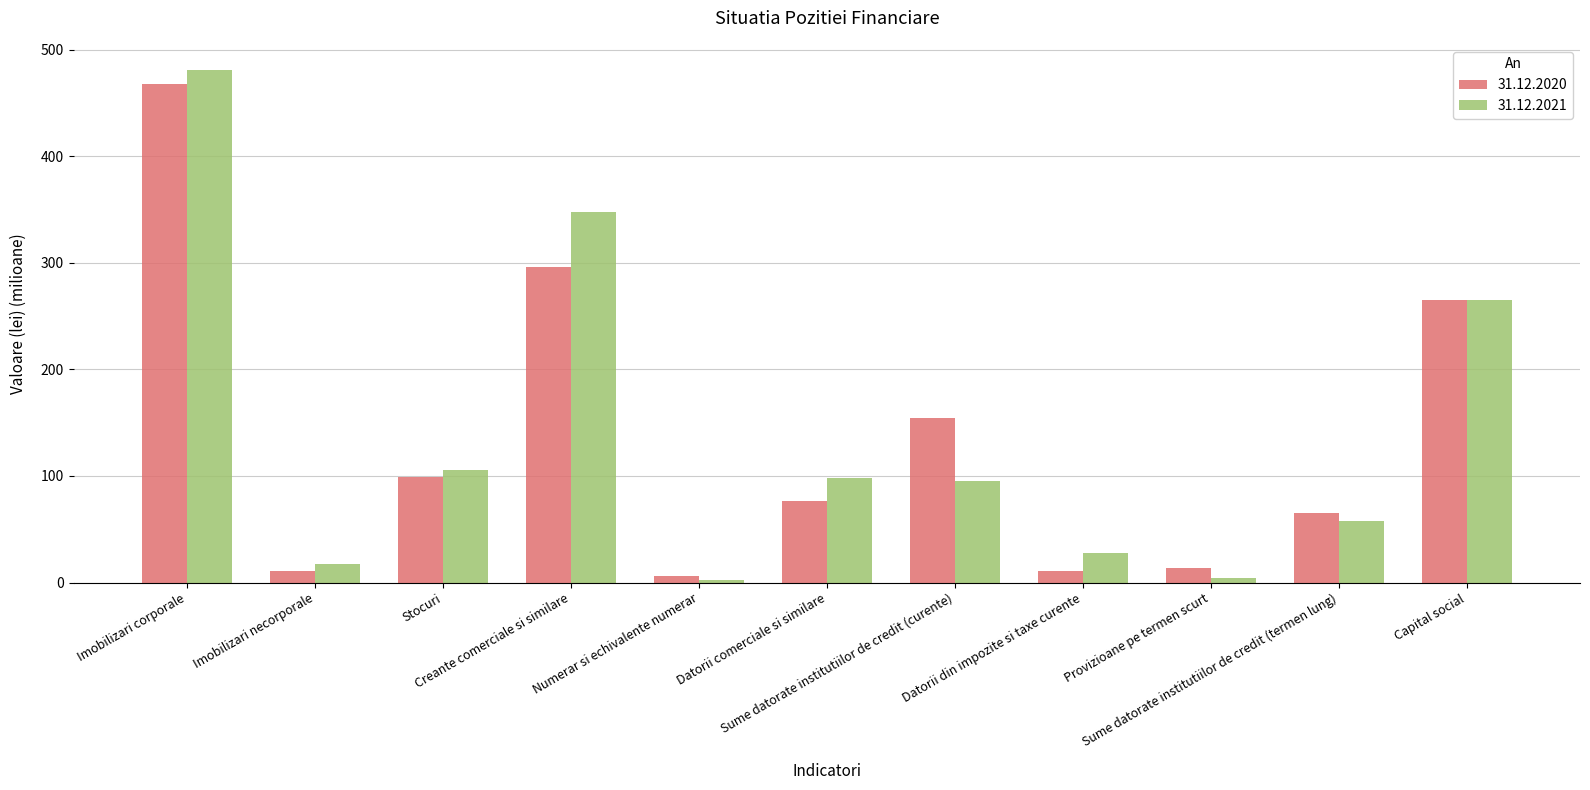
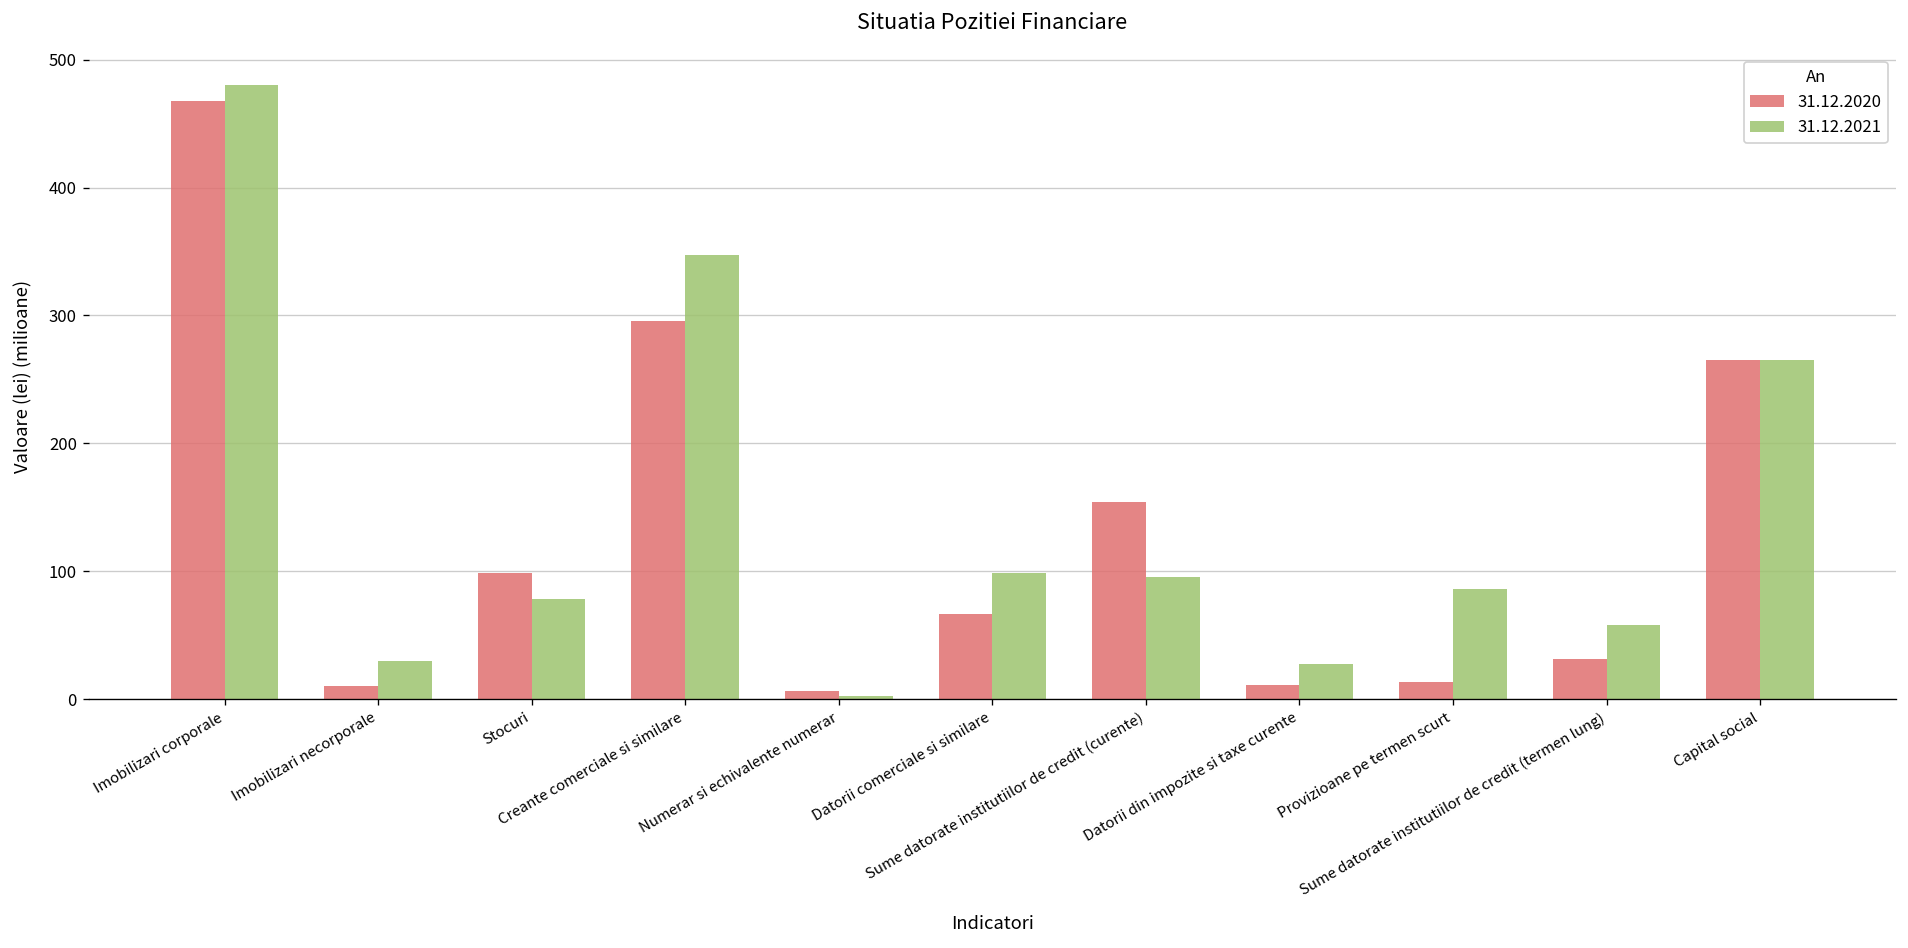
  {
    "31.12.2020": {
      "Imobilizari corporale": 468,
      "Imobilizari necorporale": 11,
      "Stocuri": 99,
      "Creante comerciale si similare": 296,
      "Numerar si echivalente numerar": 6,
-     "Datorii comerciale si similare": 77,
+     "Datorii comerciale si similare": 66,
      "Sume datorate institutiilor de credit (curente)": 154,
      "Datorii din impozite si taxe curente": 11,
      "Provizioane pe termen scurt": 14,
-     "Sume datorate institutiilor de credit (termen lung)": 65,
+     "Sume datorate institutiilor de credit (termen lung)": 31,
      "Capital social": 265
    },
    "31.12.2021": {
      "Imobilizari corporale": 481,
-     "Imobilizari necorporale": 18,
-     "Stocuri": 106,
+     "Imobilizari necorporale": 30,
+     "Stocuri": 78,
      "Creante comerciale si similare": 347,
      "Datorii comerciale si similare": 98,
      "Sume datorate institutiilor de credit (curente)": 95,
      "Datorii din impozite si taxe curente": 27,
-     "Provizioane pe termen scurt": 4,
+     "Provizioane pe termen scurt": 86,
      "Sume datorate institutiilor de credit (termen lung)": 58,
      "Capital social": 265
    }
  }
